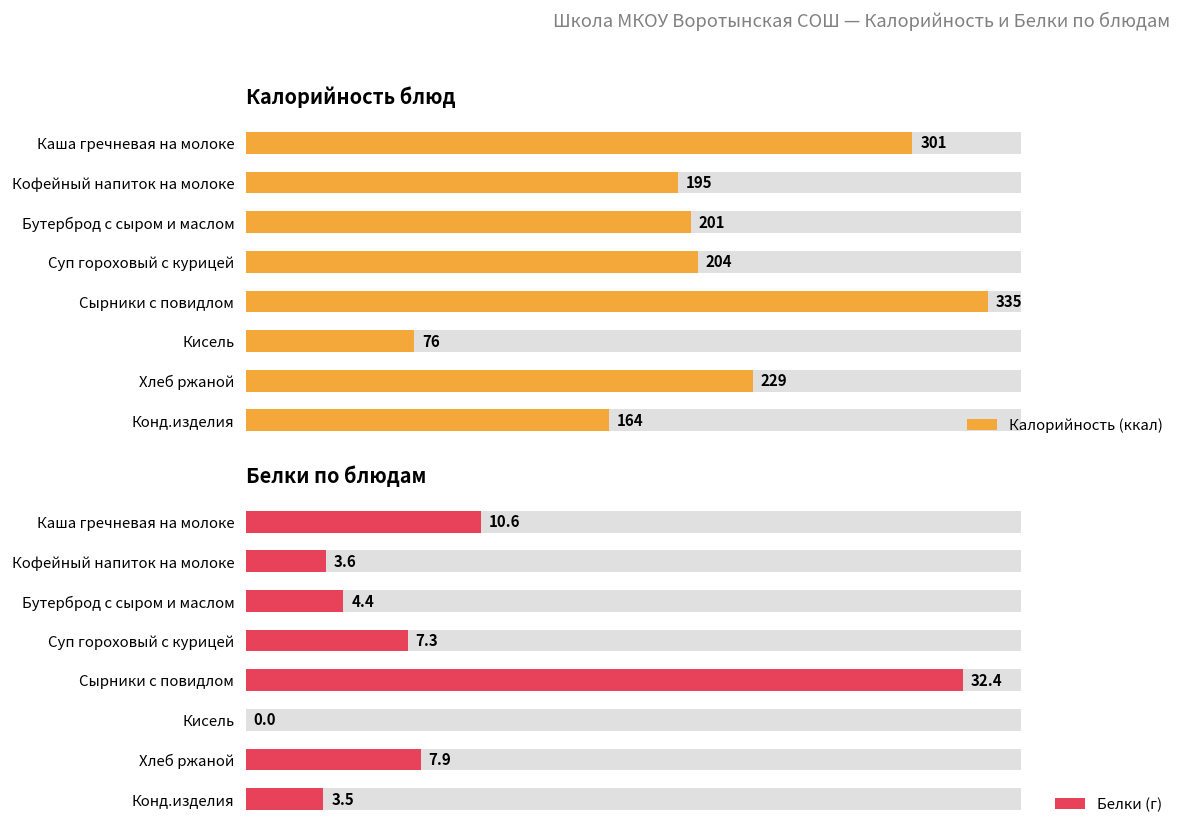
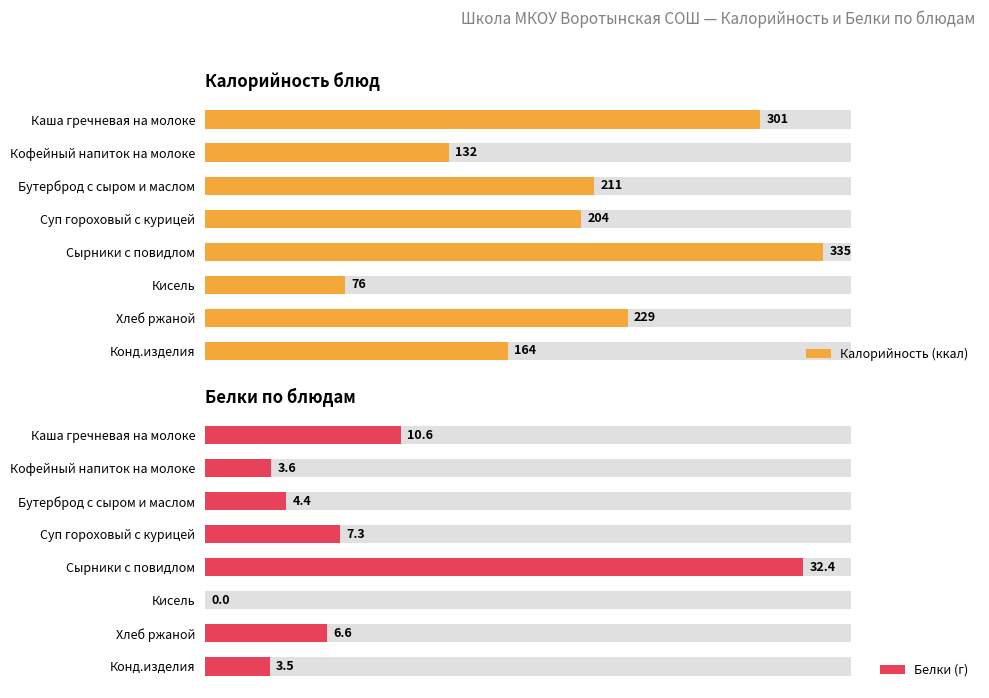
  {
    "Калорийность блюд": {
      "Калорийность (ккал)": {
-       "Кофейный напиток на молоке": 195,
-       "Бутерброд с сыром и маслом": 201
+       "Кофейный напиток на молоке": 132,
+       "Бутерброд с сыром и маслом": 211
      }
    },
    "Белки по блюдам": {
      "Белки (г)": {
        "Кисель": 0.0,
-       "Хлеб ржаной": 7.9
+       "Хлеб ржаной": 6.6
      }
    }
  }
